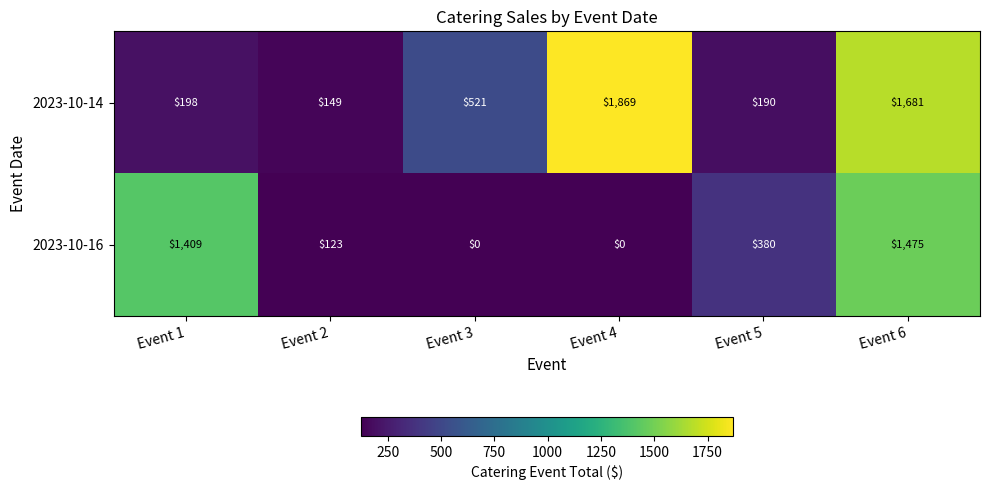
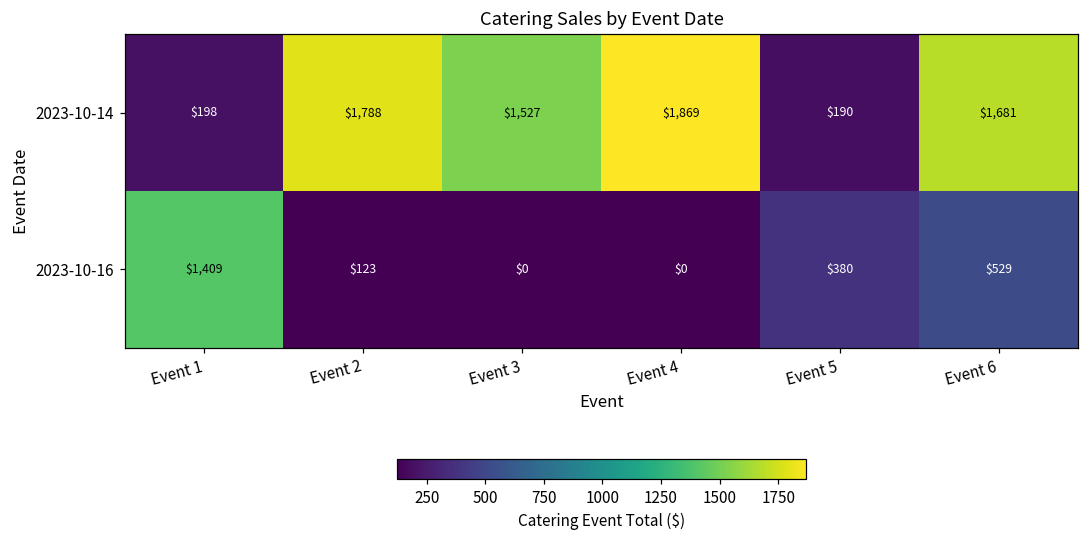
  {
    "2023-10-14": {
      "Event 1": "$198",
-     "Event 2": "$149",
-     "Event 3": "$521",
+     "Event 2": "$1,788",
+     "Event 3": "$1,527",
      "Event 4": "$1,869",
      "Event 5": "$190",
      "Event 6": "$1,681"
    },
    "2023-10-16": {
      "Event 1": "$1,409",
      "Event 2": "$123",
      "Event 3": "$0",
      "Event 4": "$0",
      "Event 5": "$380",
-     "Event 6": "$1,475"
+     "Event 6": "$529"
    }
  }
